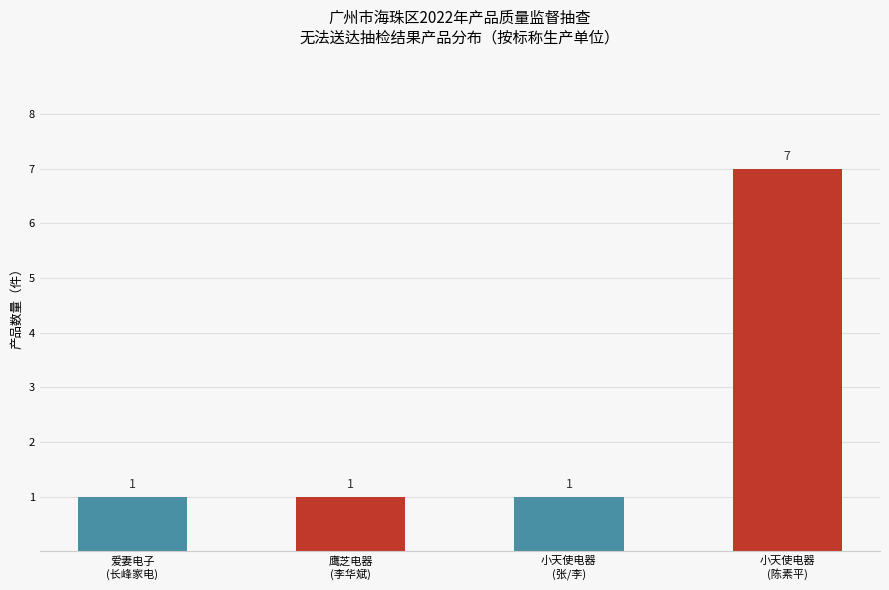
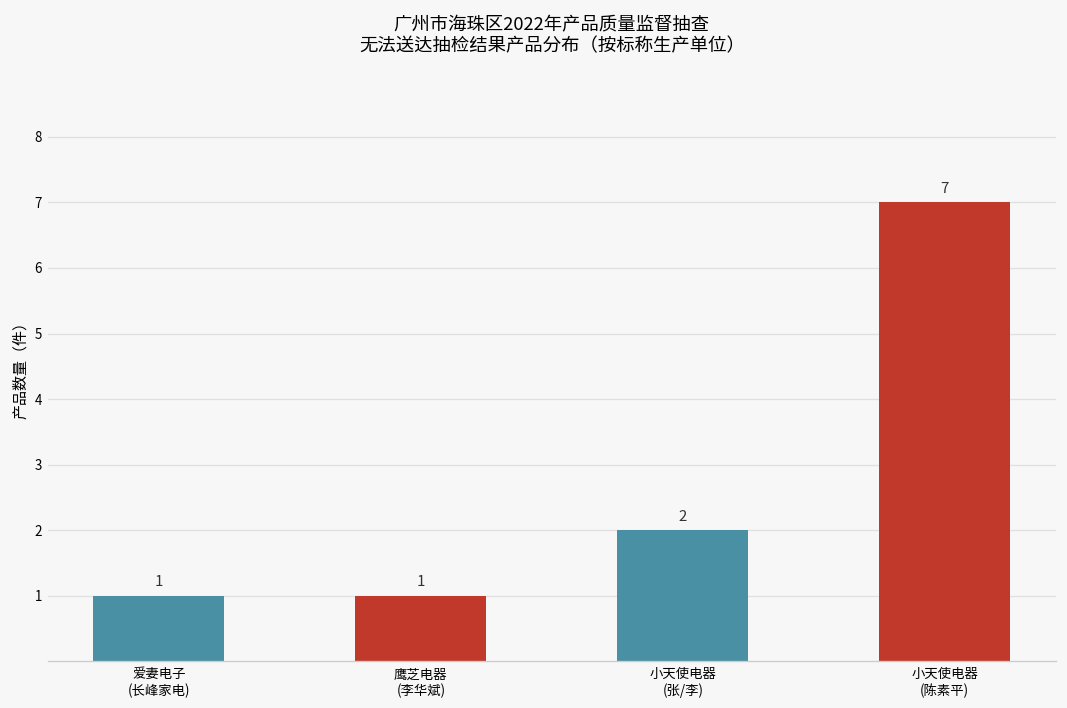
  {
    "爱妻电子 (长峰家电)": 1,
    "鹰芝电器 (李华斌)": 1,
-   "小天使电器 (张/李)": 1,
+   "小天使电器 (张/李)": 2,
    "小天使电器 (陈素平)": 7
  }
